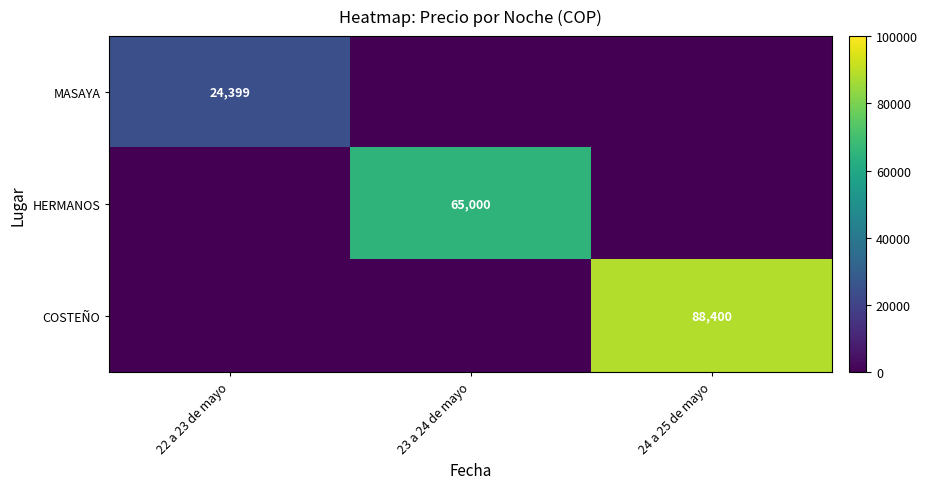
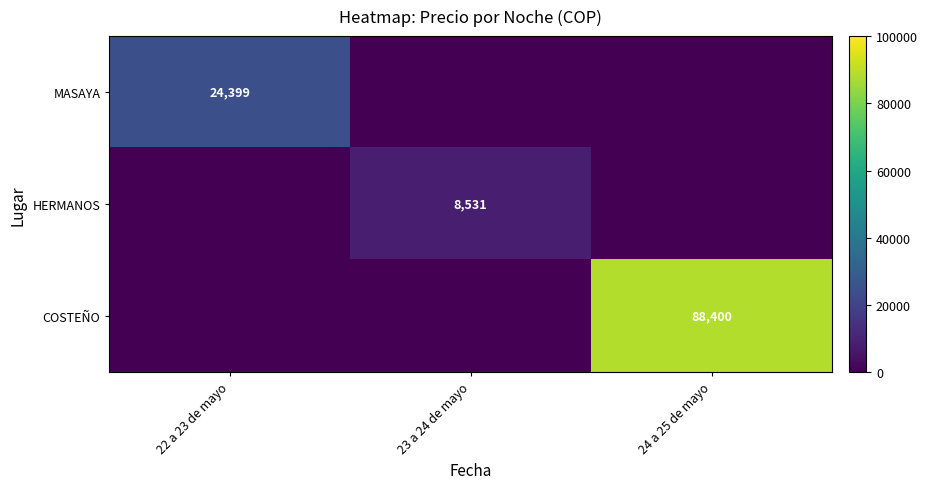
  {
    "MASAYA": {
      "22 a 23 de mayo": "24,399"
    },
    "HERMANOS": {
-     "23 a 24 de mayo": "65,000"
+     "23 a 24 de mayo": "8,531"
    },
    "COSTEÑO": {
      "24 a 25 de mayo": "88,400"
    }
  }
